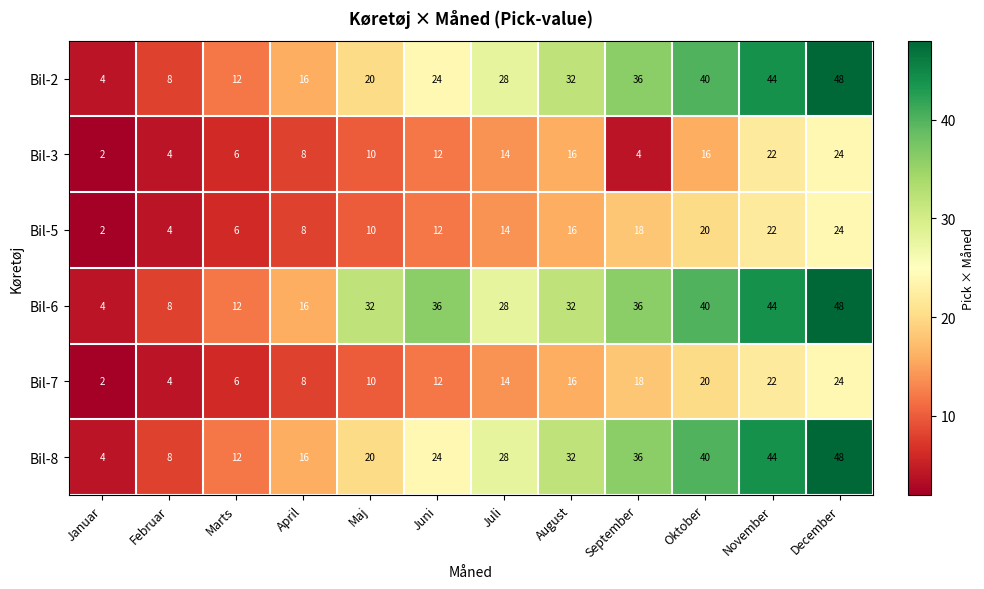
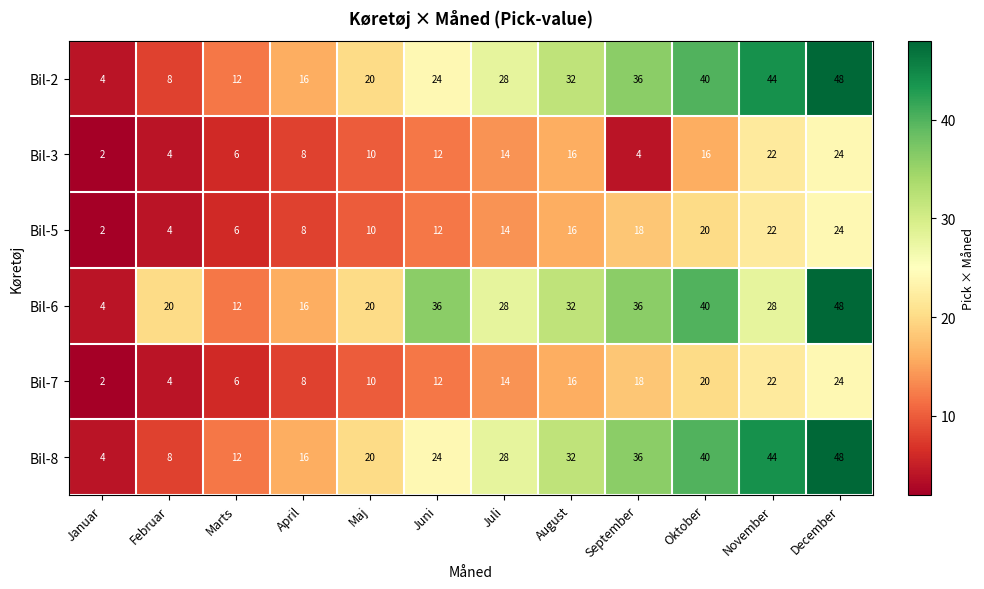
  {
    "Bil-2": {
      "Januar": 4,
      "Februar": 8,
      "Marts": 12,
      "April": 16,
      "Maj": 20,
      "Juni": 24,
      "Juli": 28,
      "August": 32,
      "September": 36,
      "Oktober": 40,
      "November": 44,
      "December": 48
    },
    "Bil-3": {
      "Januar": 2,
      "Februar": 4,
      "Marts": 6,
      "April": 8,
      "Maj": 10,
      "Juni": 12,
      "Juli": 14,
      "August": 16,
      "September": 4,
      "Oktober": 16,
      "November": 22,
      "December": 24
    },
    "Bil-5": {
      "Januar": 2,
      "Februar": 4,
      "Marts": 6,
      "April": 8,
      "Maj": 10,
      "Juni": 12,
      "Juli": 14,
      "August": 16,
      "September": 18,
      "Oktober": 20,
      "November": 22,
      "December": 24
    },
    "Bil-6": {
      "Januar": 4,
-     "Februar": 8,
+     "Februar": 20,
      "Marts": 12,
      "April": 16,
-     "Maj": 32,
+     "Maj": 20,
      "Juni": 36,
      "Juli": 28,
      "August": 32,
      "September": 36,
      "Oktober": 40,
-     "November": 44,
+     "November": 28,
      "December": 48
    },
    "Bil-7": {
      "Januar": 2,
      "Februar": 4,
      "Marts": 6,
      "April": 8,
      "Maj": 10,
      "Juni": 12,
      "Juli": 14,
      "August": 16,
      "September": 18,
      "Oktober": 20,
      "November": 22,
      "December": 24
    },
    "Bil-8": {
      "Januar": 4,
      "Februar": 8,
      "Marts": 12,
      "April": 16,
      "Maj": 20,
      "Juni": 24,
      "Juli": 28,
      "August": 32,
      "September": 36,
      "Oktober": 40,
      "November": 44,
      "December": 48
    }
  }
